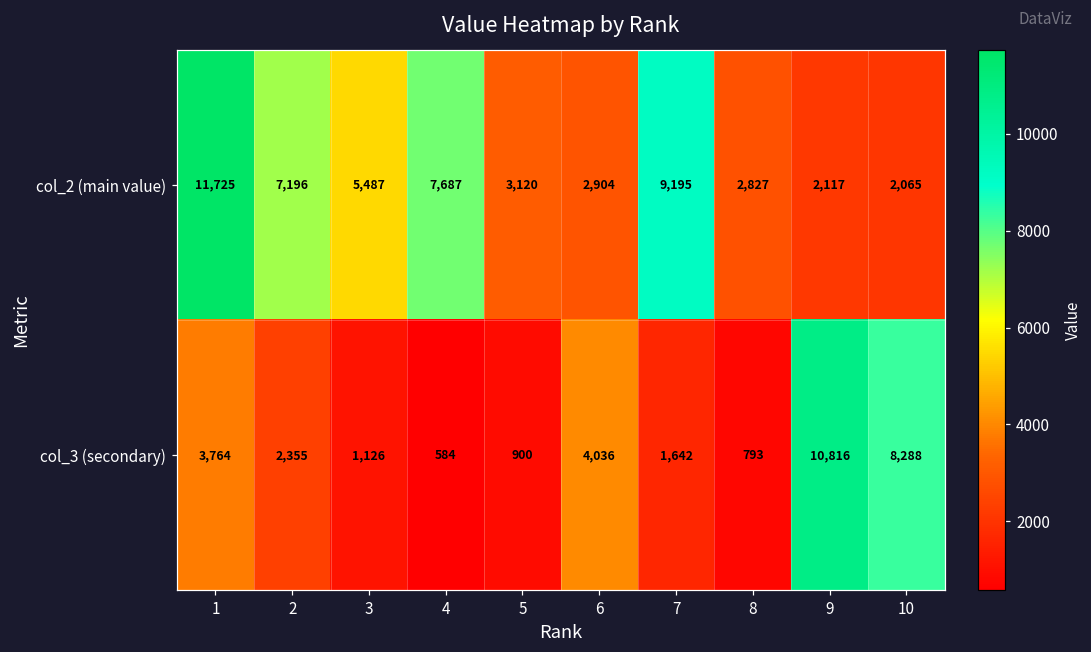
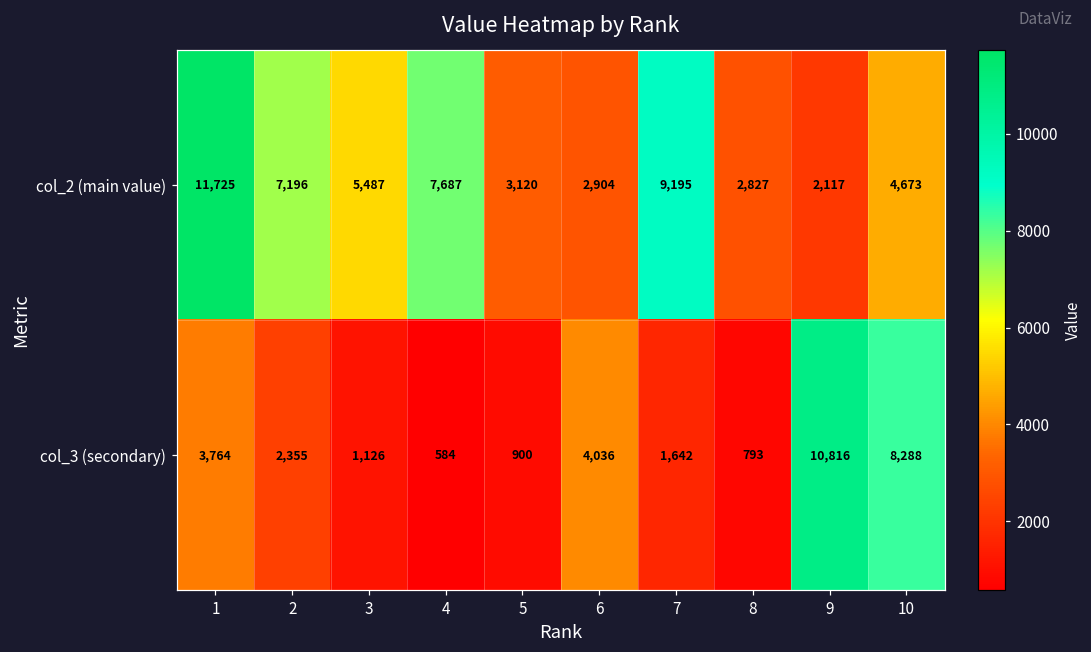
  {
    "col_2 (main value)": {
      "1": "11,725",
      "2": "7,196",
      "3": "5,487",
      "4": "7,687",
      "5": "3,120",
      "6": "2,904",
      "7": "9,195",
      "8": "2,827",
      "9": "2,117",
-     "10": "2,065"
+     "10": "4,673"
    },
    "col_3 (secondary)": {
      "1": "3,764",
      "2": "2,355",
      "3": "1,126",
      "4": "584",
      "5": "900",
      "6": "4,036",
      "7": "1,642",
      "8": "793",
      "9": "10,816",
      "10": "8,288"
    }
  }
